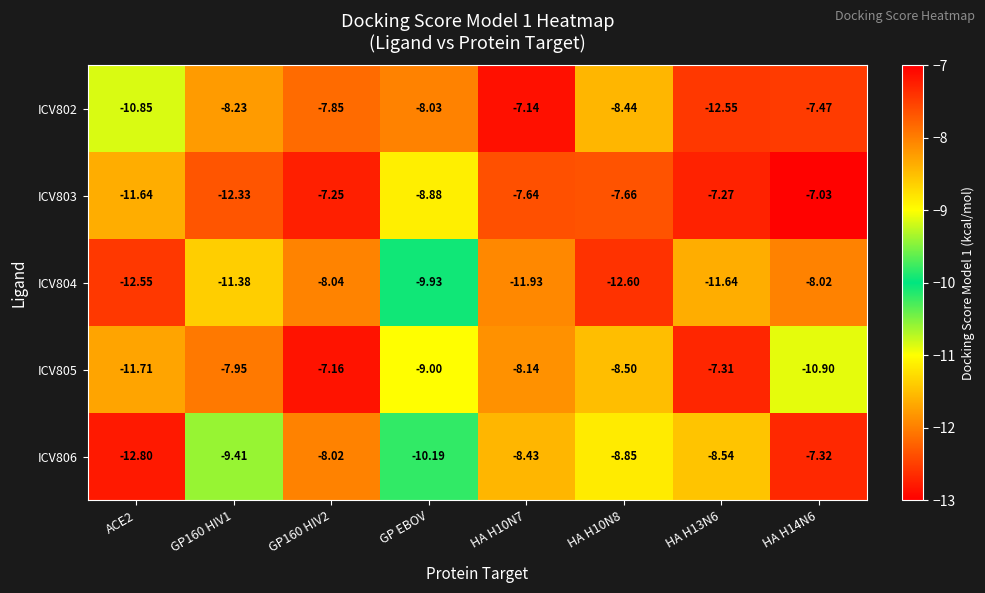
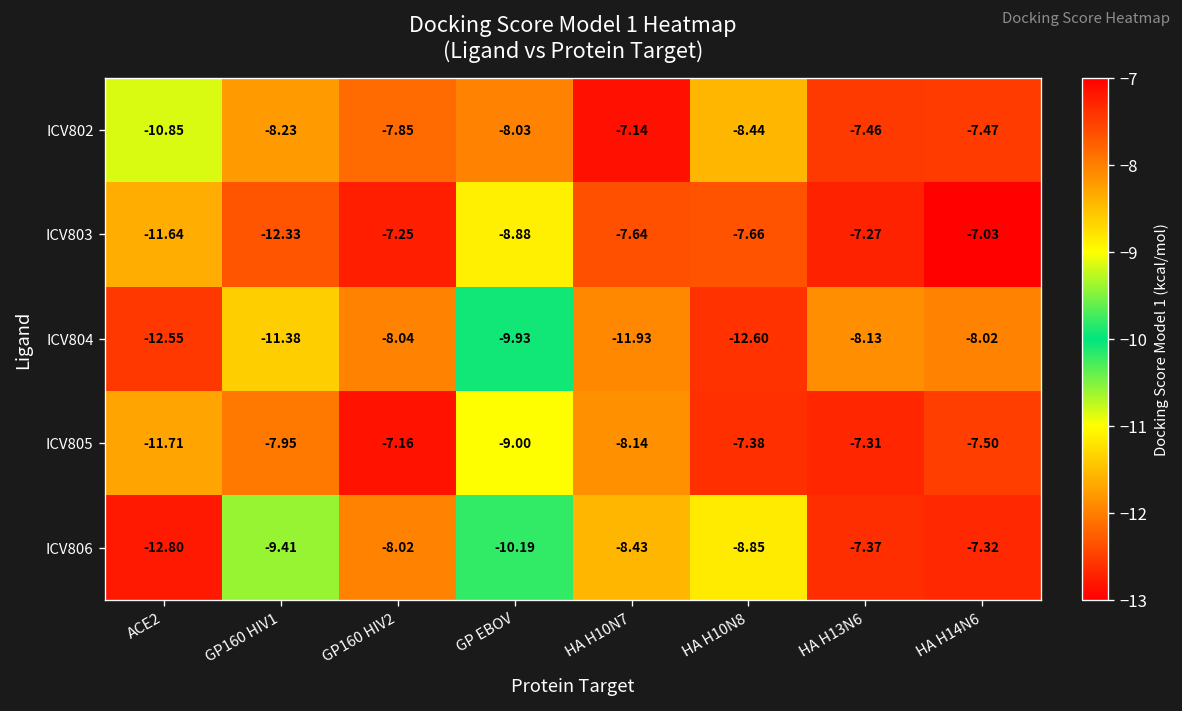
  {
    "ICV802": {
      "ACE2": -10.85,
      "GP160 HIV1": -8.23,
      "GP160 HIV2": -7.85,
      "GP EBOV": -8.03,
      "HA H10N7": -7.14,
      "HA H10N8": -8.44,
-     "HA H13N6": -12.55,
+     "HA H13N6": -7.46,
      "HA H14N6": -7.47
    },
    "ICV803": {
      "ACE2": -11.64,
      "GP160 HIV1": -12.33,
      "GP160 HIV2": -7.25,
      "GP EBOV": -8.88,
      "HA H10N7": -7.64,
      "HA H10N8": -7.66,
      "HA H13N6": -7.27,
      "HA H14N6": -7.03
    },
    "ICV804": {
      "ACE2": -12.55,
      "GP160 HIV1": -11.38,
      "GP160 HIV2": -8.04,
      "GP EBOV": -9.93,
      "HA H10N7": -11.93,
      "HA H10N8": -12.60,
-     "HA H13N6": -11.64,
+     "HA H13N6": -8.13,
      "HA H14N6": -8.02
    },
    "ICV805": {
      "ACE2": -11.71,
      "GP160 HIV1": -7.95,
      "GP160 HIV2": -7.16,
      "GP EBOV": -9.00,
      "HA H10N7": -8.14,
-     "HA H10N8": -8.50,
+     "HA H10N8": -7.38,
      "HA H13N6": -7.31,
-     "HA H14N6": -10.90
+     "HA H14N6": -7.50
    },
    "ICV806": {
      "ACE2": -12.80,
      "GP160 HIV1": -9.41,
      "GP160 HIV2": -8.02,
      "GP EBOV": -10.19,
      "HA H10N7": -8.43,
      "HA H10N8": -8.85,
-     "HA H13N6": -8.54,
+     "HA H13N6": -7.37,
      "HA H14N6": -7.32
    }
  }
